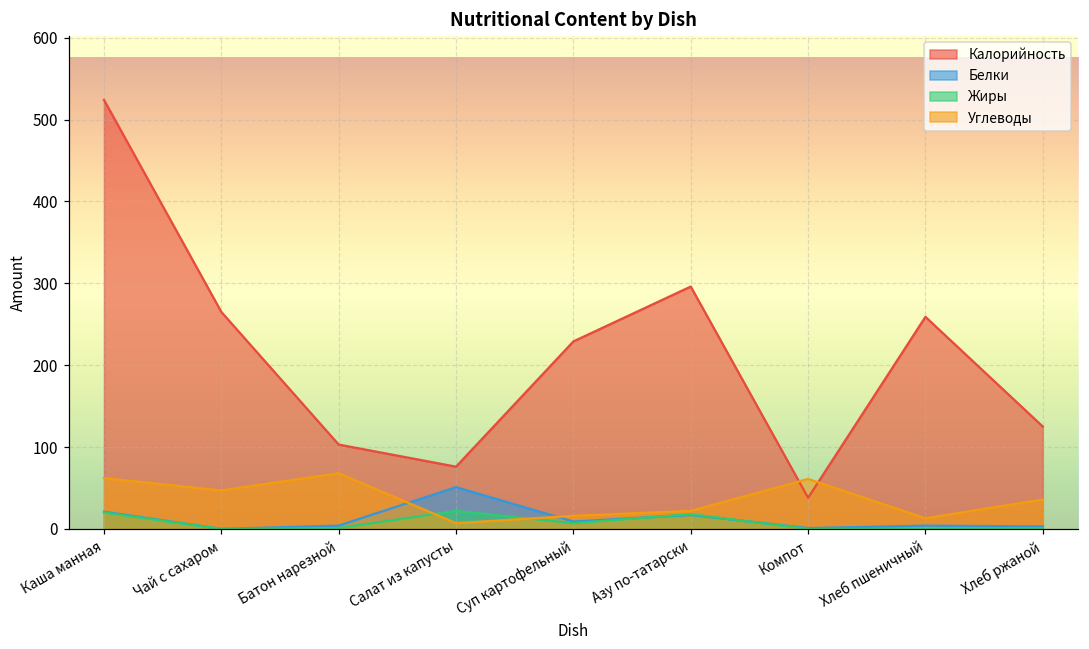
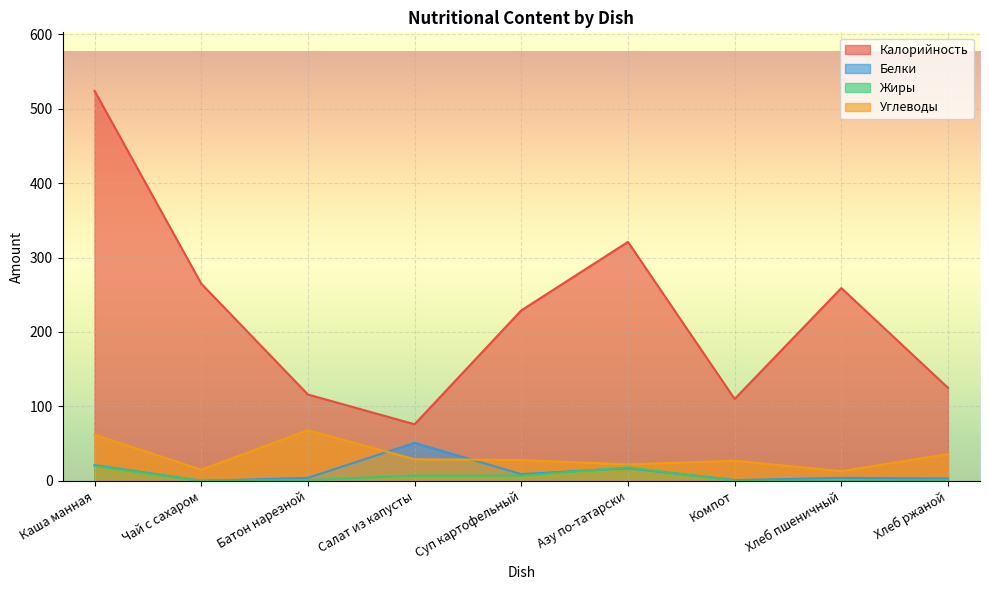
  {
    "Калорийность": {
      "Каша манная": 520,
      "Чай с сахаром": 270,
-     "Батон нарезной": 100,
+     "Батон нарезной": 120,
      "Салат из капусты": 80,
      "Суп картофельный": 230,
-     "Азу по-татарски": 300,
-     "Компот": 40,
+     "Азу по-татарски": 320,
+     "Компот": 110,
      "Хлеб пшеничный": 260,
      "Хлеб ржаной": 130
    },
    "Белки": {
      "Салат из капусты": 50,
      "Хлеб пшеничный": 0
    },
    "Жиры": {
-     "Салат из капусты": 20,
+     "Салат из капусты": 10,
      "Хлеб пшеничный": 0
    },
    "Углеводы": {
      "Каша манная": 60,
-     "Чай с сахаром": 50,
+     "Чай с сахаром": 20,
      "Батон нарезной": 70,
-     "Салат из капусты": 10,
-     "Суп картофельный": 20,
+     "Салат из капусты": 30,
+     "Суп картофельный": 30,
      "Азу по-татарски": 20,
-     "Компот": 60,
+     "Компот": 30,
      "Хлеб пшеничный": 10,
      "Хлеб ржаной": 40
    }
  }
